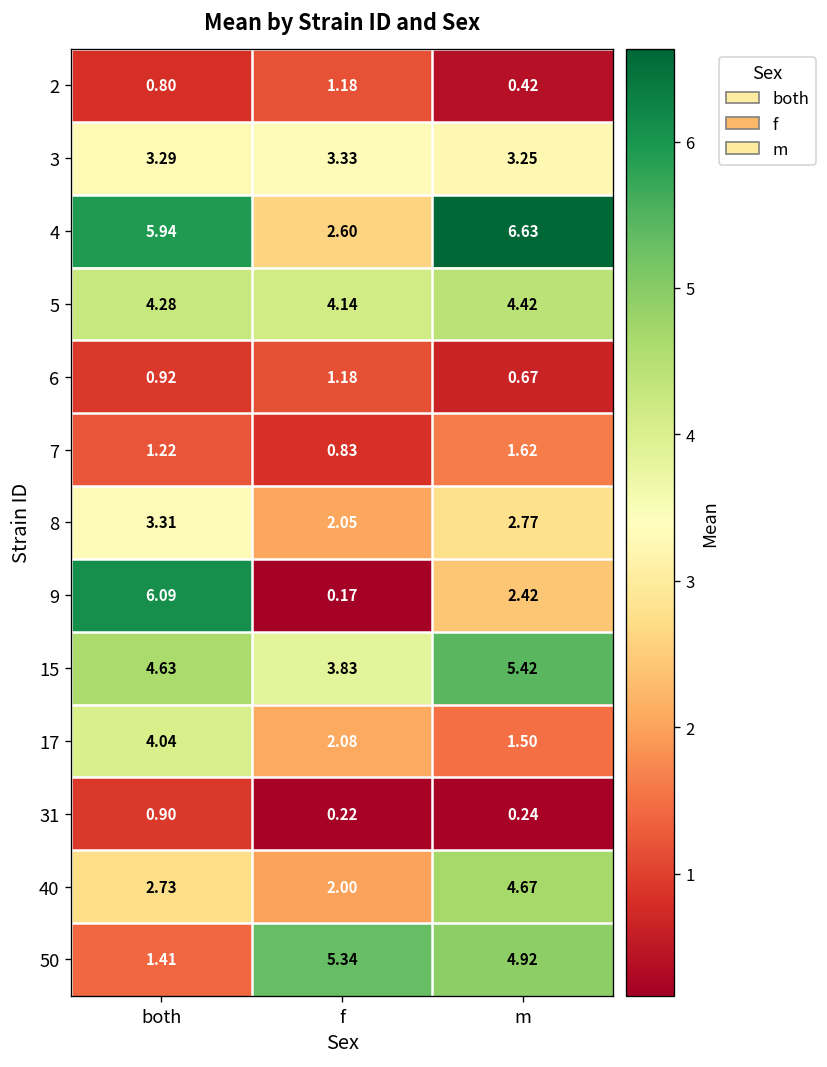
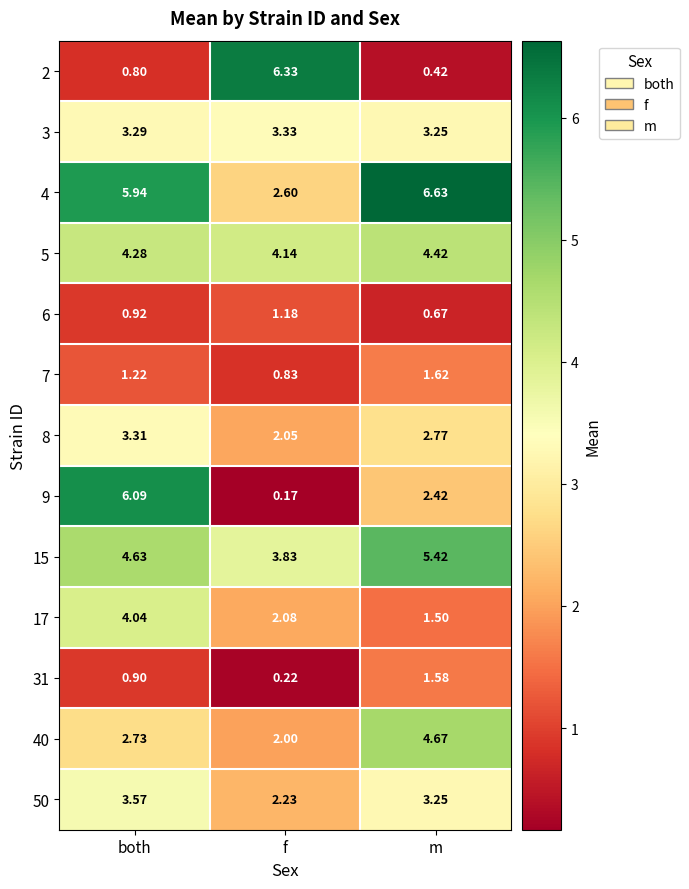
  {
    "2": {
      "both": 0.80,
-     "f": 1.18,
+     "f": 6.33,
      "m": 0.42
    },
    "3": {
      "both": 3.29,
      "f": 3.33,
      "m": 3.25
    },
    "4": {
      "both": 5.94,
      "f": 2.60,
      "m": 6.63
    },
    "5": {
      "both": 4.28,
      "f": 4.14,
      "m": 4.42
    },
    "6": {
      "both": 0.92,
      "f": 1.18,
      "m": 0.67
    },
    "7": {
      "both": 1.22,
      "f": 0.83,
      "m": 1.62
    },
    "8": {
      "both": 3.31,
      "f": 2.05,
      "m": 2.77
    },
    "9": {
      "both": 6.09,
      "f": 0.17,
      "m": 2.42
    },
    "15": {
      "both": 4.63,
      "f": 3.83,
      "m": 5.42
    },
    "17": {
      "both": 4.04,
      "f": 2.08,
      "m": 1.50
    },
    "31": {
      "both": 0.90,
      "f": 0.22,
-     "m": 0.24
+     "m": 1.58
    },
    "40": {
      "both": 2.73,
      "f": 2.00,
      "m": 4.67
    },
    "50": {
-     "both": 1.41,
-     "f": 5.34,
-     "m": 4.92
+     "both": 3.57,
+     "f": 2.23,
+     "m": 3.25
    }
  }
